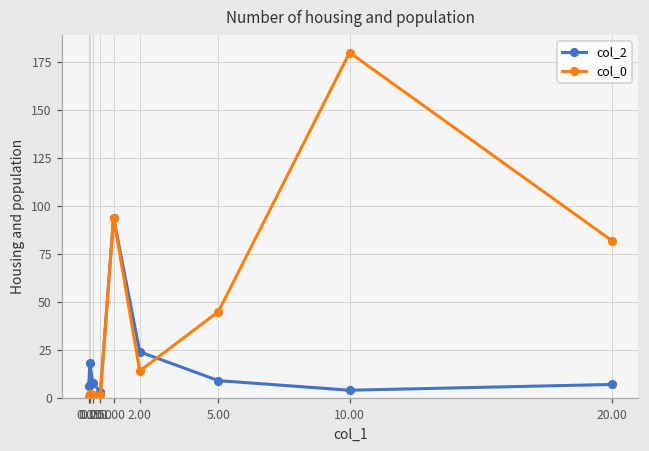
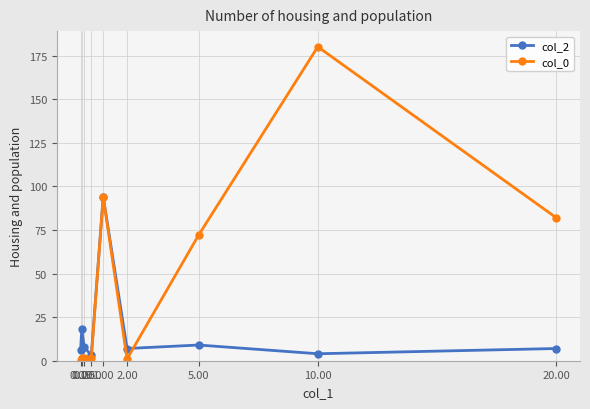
  {
    "col_2": {
-     "2.00": 24,
+     "2.00": 7,
      "5.00": 9,
      "10.00": 4,
      "20.00": 7
    },
    "col_0": {
-     "2.00": 14,
-     "5.00": 45,
+     "2.00": 1,
+     "5.00": 72,
      "10.00": 180,
      "20.00": 82
    }
  }
